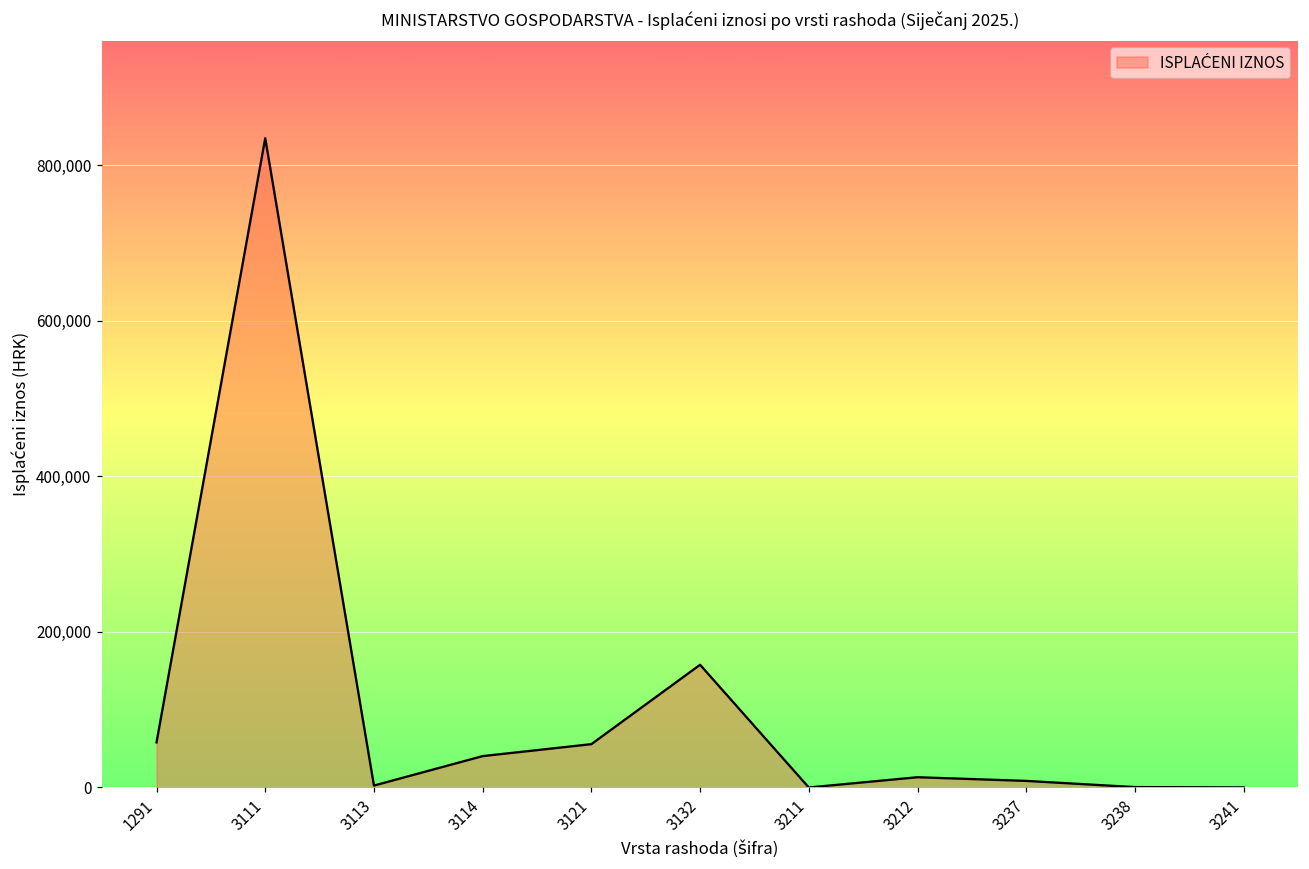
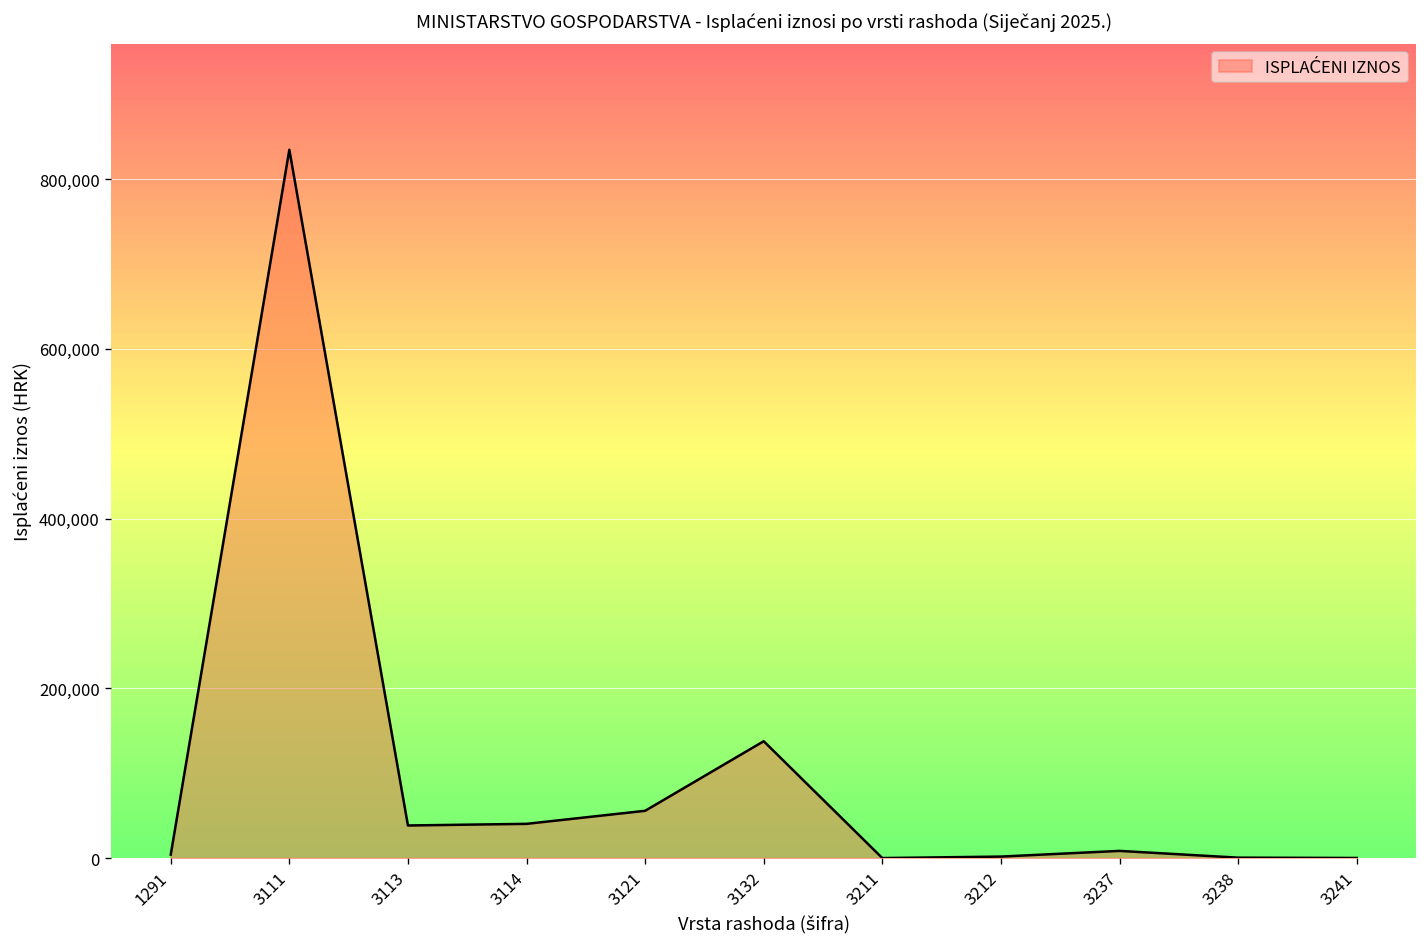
  {
-   "1291": "60,000",
+   "1291": "0",
    "3111": "830,000",
-   "3113": "0",
+   "3113": "40,000",
    "3114": "40,000",
    "3121": "60,000",
-   "3132": "160,000",
+   "3132": "140,000",
    "3211": "0",
-   "3212": "10,000",
+   "3212": "0",
    "3237": "10,000",
    "3238": "0",
    "3241": "0"
  }
